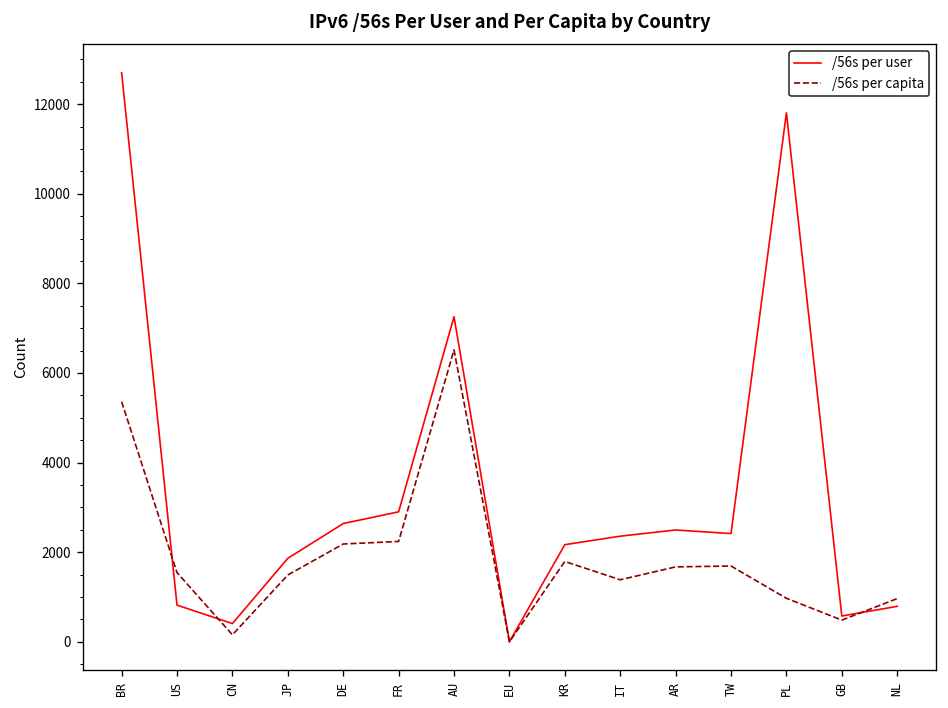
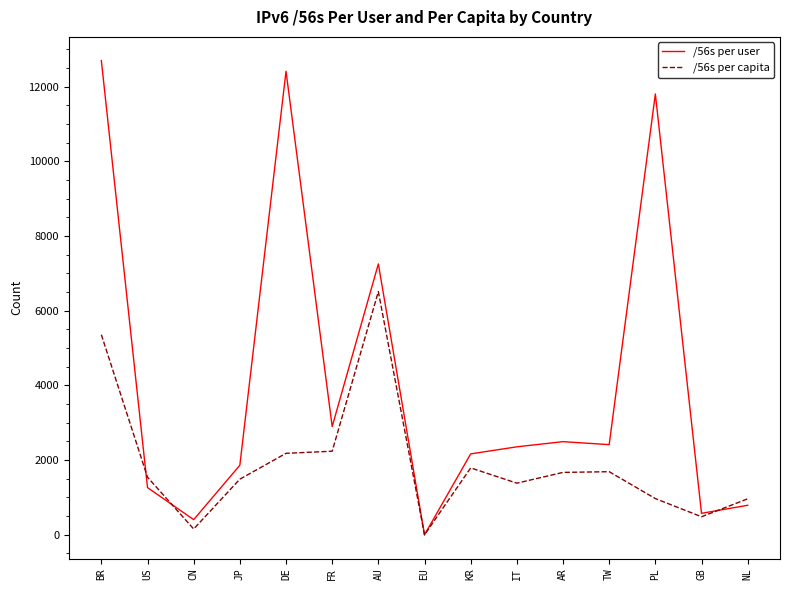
  {
    "/56s per user": {
      "BR": 12700,
-     "US": 800,
+     "US": 1300,
      "CN": 400,
      "JP": 1900,
-     "DE": 2600,
+     "DE": 12400,
      "FR": 2900,
      "AU": 7300,
      "KR": 2200,
      "IT": 2400,
      "AR": 2500,
      "TW": 2400,
      "PL": 11800,
      "GB": 600,
      "NL": 800
    },
    "/56s per capita": {
      "BR": 5400,
      "US": 1500,
      "CN": 200,
      "JP": 1500,
      "DE": 2200,
      "FR": 2200,
      "AU": 6500,
      "KR": 1800,
      "IT": 1400,
      "AR": 1700,
      "TW": 1700,
      "PL": 1000,
      "GB": 500,
      "NL": 1000
    }
  }
